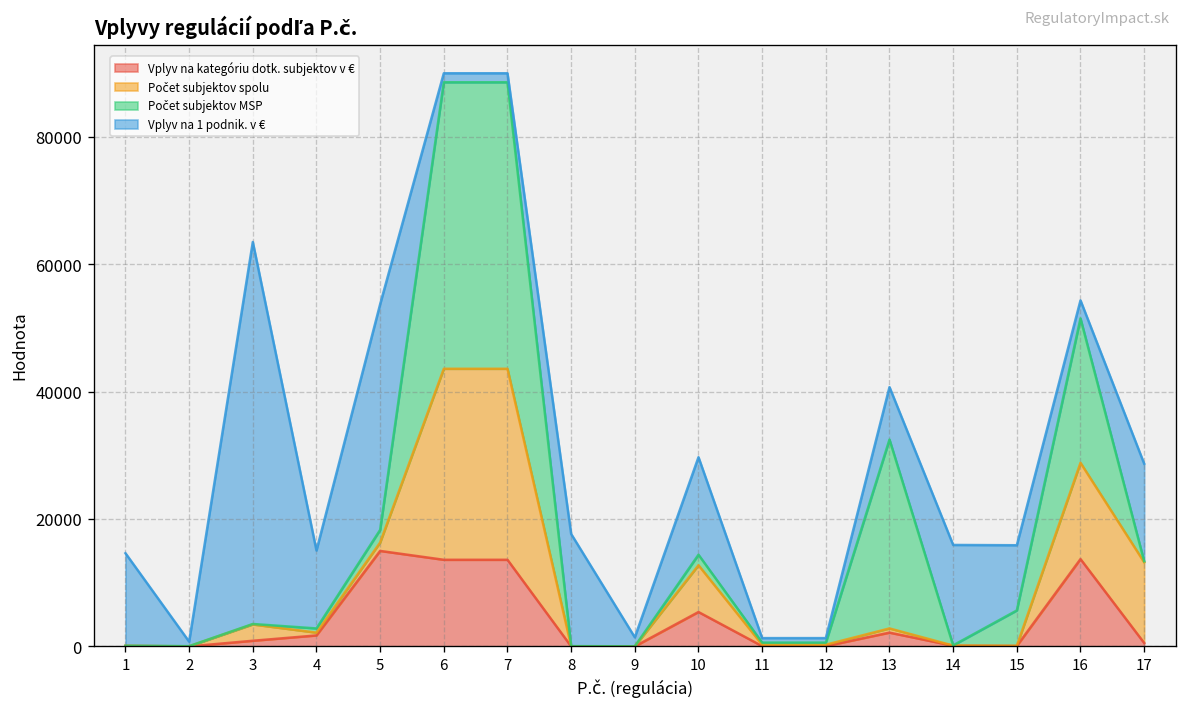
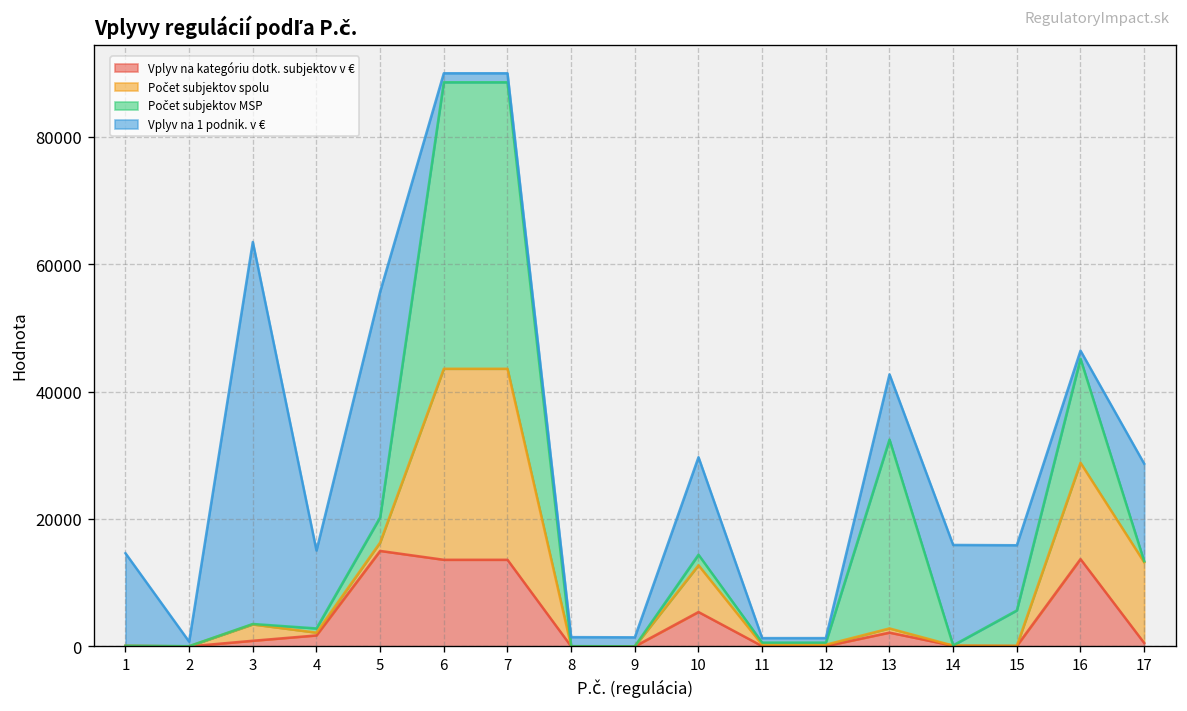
  {
    "Vplyv na kategóriu dotk. subjektov v €": {
      "3": 1000,
      "5": 15000,
      "6": 14000,
      "7": 14000,
      "10": 5000,
      "13": 2000,
      "16": 14000,
      "17": 1000
    },
    "Počet subjektov spolu": {
      "5": 1000,
      "6": 30000,
      "7": 30000,
      "10": 7000,
      "13": 1000,
      "16": 15000
    },
    "Počet subjektov MSP": {
      "4": 1000,
-     "5": 2000,
+     "5": 4000,
      "6": 45000,
      "7": 45000,
      "10": 2000,
      "13": 30000,
      "15": 6000,
-     "16": 23000
+     "16": 16000
    },
    "Vplyv na 1 podnik. v €": {
      "1": 15000,
      "2": 1000,
      "3": 60000,
      "4": 12000,
      "5": 35000,
      "6": 1000,
      "7": 1000,
-     "8": 18000,
+     "8": 1000,
      "9": 1000,
      "10": 15000,
      "11": 1000,
      "12": 1000,
-     "13": 8000,
+     "13": 10000,
      "14": 16000,
      "15": 10000,
-     "16": 3000,
+     "16": 1000,
      "17": 15000
    }
  }
